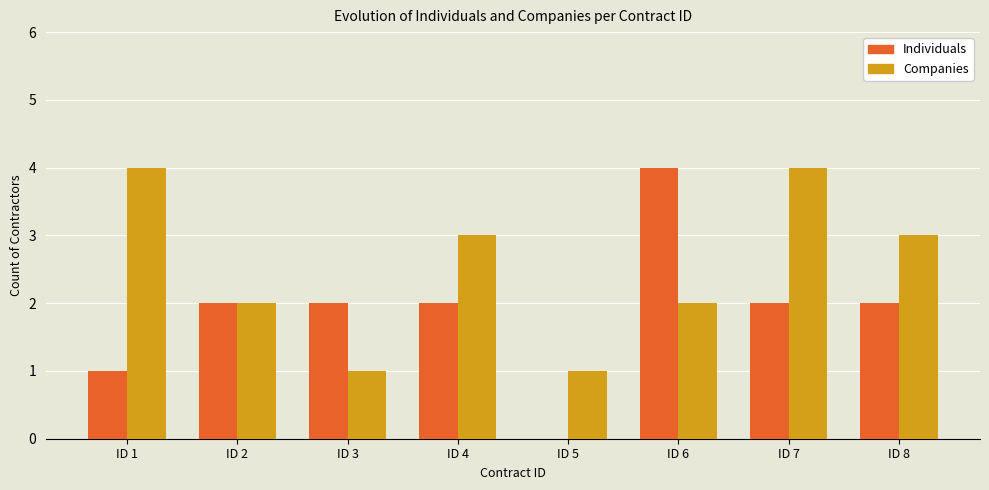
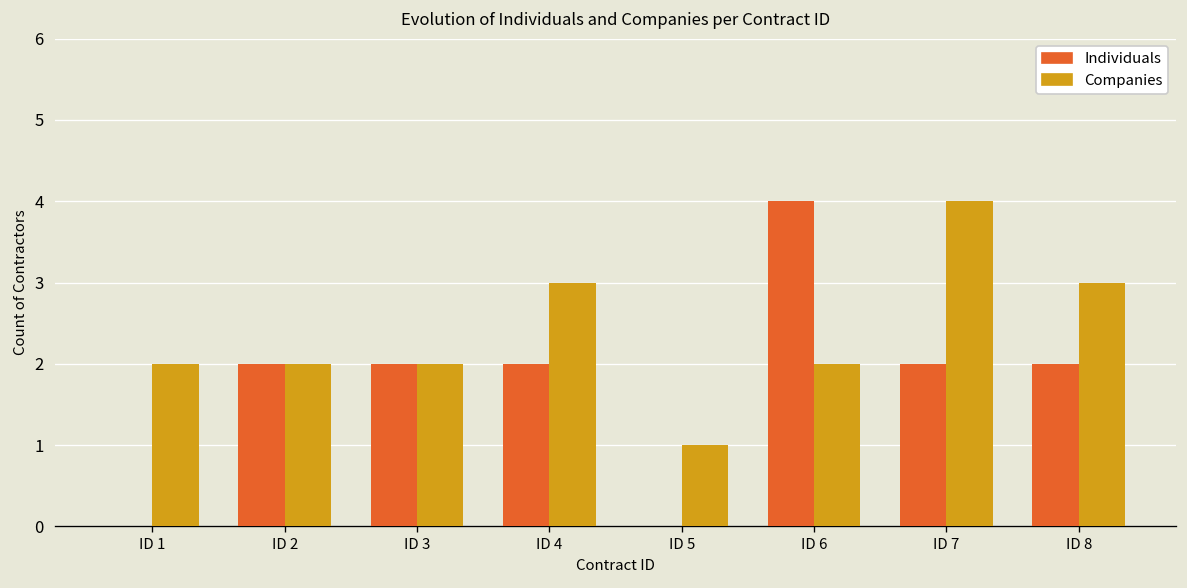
  {
    "Individuals": {
-     "ID 1": 1,
+     "ID 1": 0,
      "ID 2": 2,
      "ID 3": 2,
      "ID 4": 2,
      "ID 5": 0,
      "ID 6": 4,
      "ID 7": 2,
      "ID 8": 2
    },
    "Companies": {
-     "ID 1": 4,
+     "ID 1": 2,
      "ID 2": 2,
-     "ID 3": 1,
+     "ID 3": 2,
      "ID 4": 3,
      "ID 5": 1,
      "ID 6": 2,
      "ID 7": 4,
      "ID 8": 3
    }
  }
